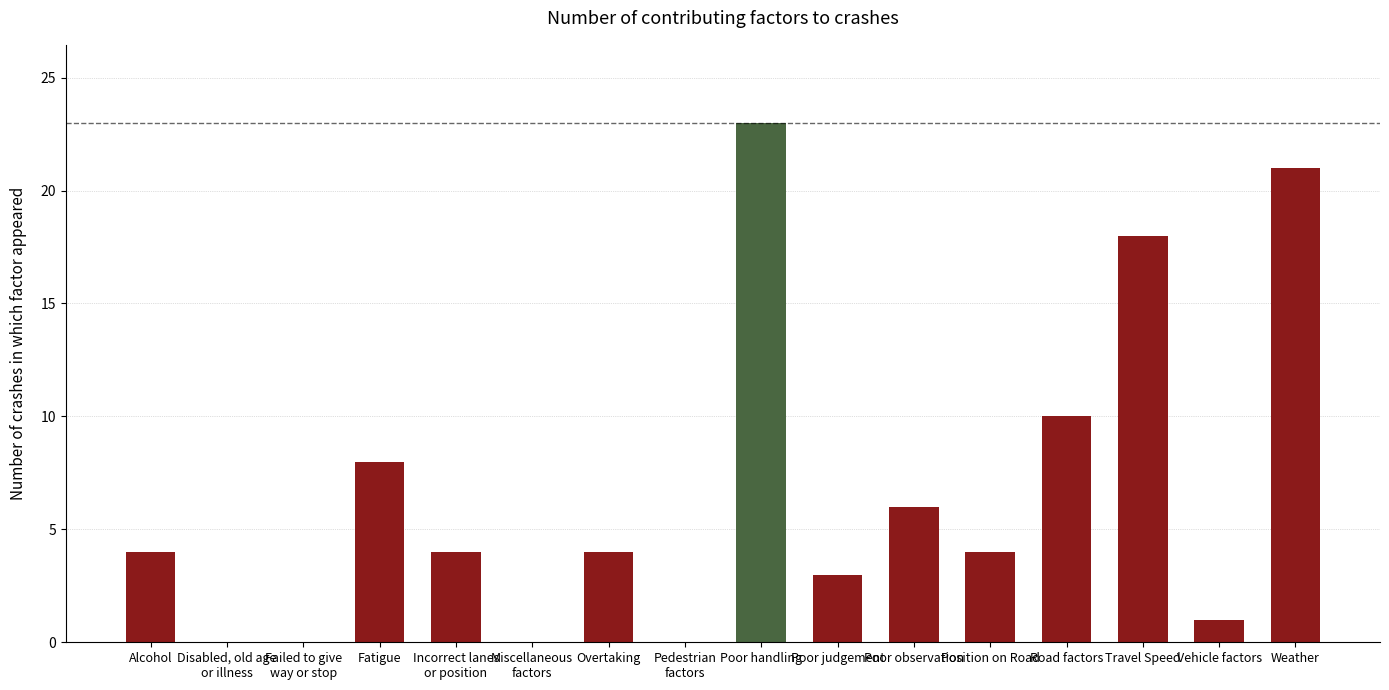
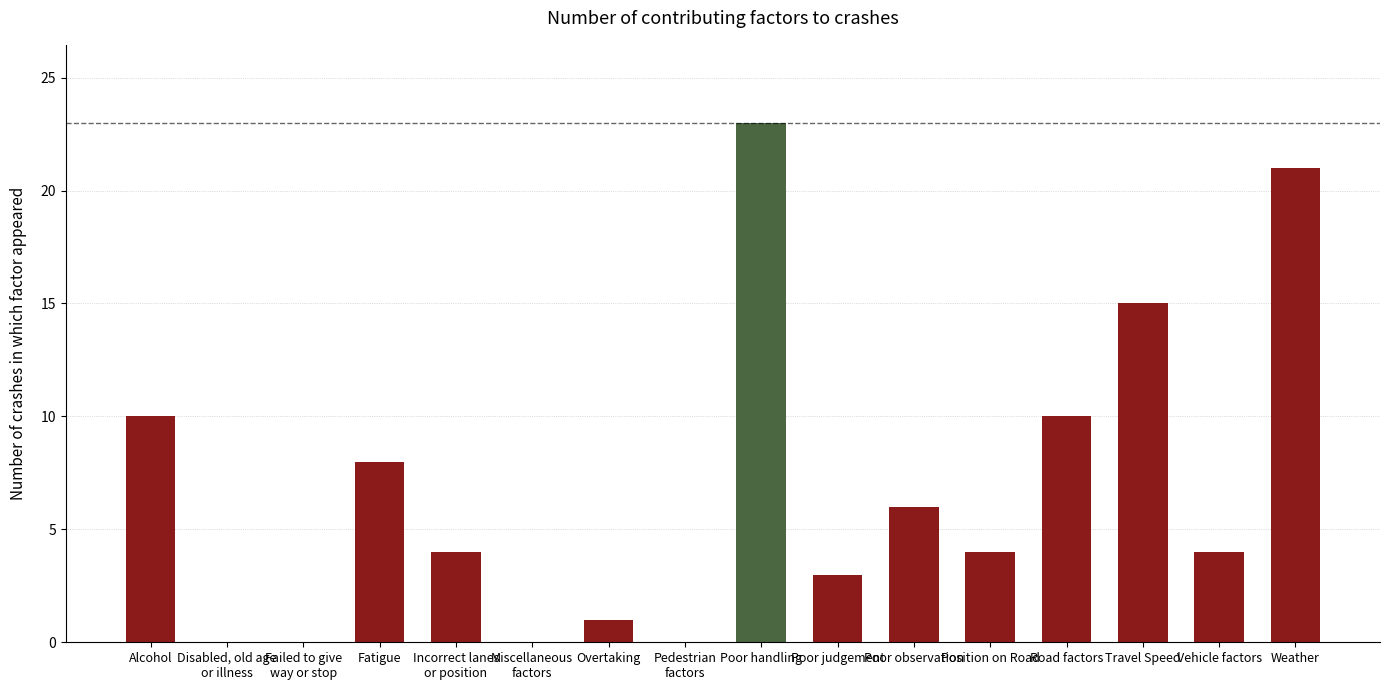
  {
-   "Alcohol": 4,
+   "Alcohol": 10,
    "Disabled, old age or illness": 0,
    "Fatigue": 8,
    "Incorrect lanes or position": 4,
    "Miscellaneous factors": 0,
-   "Overtaking": 4,
+   "Overtaking": 1,
    "Pedestrian factors": 0,
    "Poor handling": 23,
    "Road factors": 10,
-   "Travel Speed": 18,
-   "Vehicle factors": 1,
+   "Travel Speed": 15,
+   "Vehicle factors": 4,
    "Weather": 21
  }
